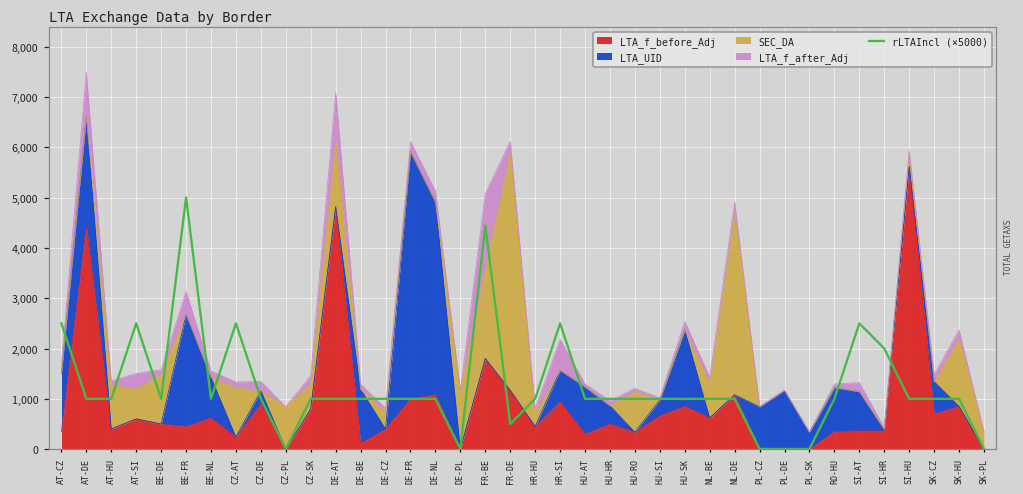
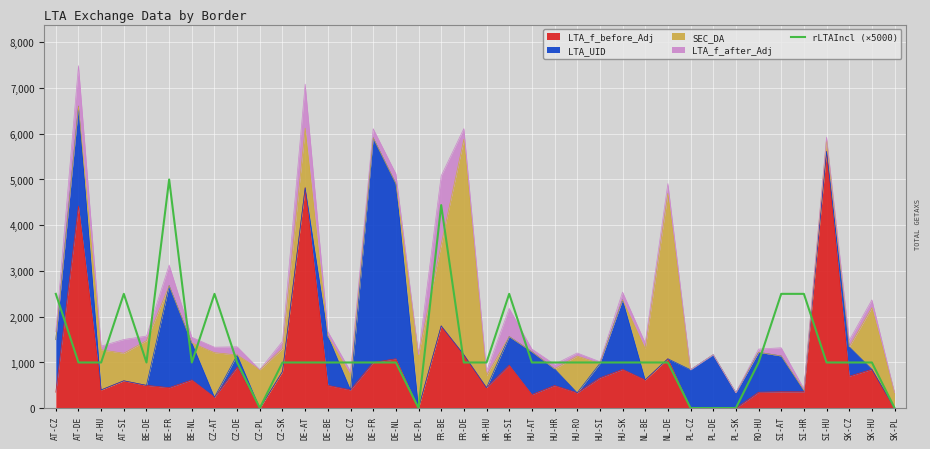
  {
    "LTA_f_before_Adj": {
      "AT-CZ": "400",
      "AT-DE": "4,400",
      "BE-FR": "500",
      "BE-NL": "600",
      "CZ-DE": "900",
-     "DE-BE": "100",
+     "DE-BE": "500",
      "DE-NL": "1,100",
      "HR-SI": "900",
      "HU-AT": "300",
      "HU-HR": "500",
      "HU-SI": "700",
      "HU-SK": "900",
      "RO-HU": "400",
      "SI-AT": "400",
      "SK-CZ": "700"
    },
    "LTA_f_after_Adj": {
      "DE-BE": "100"
    },
    "rLTAIncl (×5000)": {
      "AT-CZ": "2,500",
      "AT-DE": "1,000",
      "AT-HU": "1,000",
      "AT-SI": "2,500",
      "BE-DE": "1,000",
      "BE-FR": "5,000",
      "BE-NL": "1,000",
      "CZ-AT": "2,500",
      "CZ-DE": "1,000",
      "CZ-SK": "1,000",
      "DE-AT": "1,000",
      "DE-BE": "1,000",
      "DE-CZ": "1,000",
      "DE-NL": "1,000",
      "FR-BE": "4,400",
-     "FR-DE": "500",
+     "FR-DE": "1,000",
      "HR-HU": "1,000",
      "HR-SI": "2,500",
      "HU-AT": "1,000",
      "HU-RO": "1,000",
      "HU-SK": "1,000",
      "NL-BE": "1,000",
      "NL-DE": "1,000",
      "RO-HU": "1,000",
      "SI-AT": "2,500",
-     "SI-HR": "2,000",
+     "SI-HR": "2,500",
      "SI-HU": "1,000",
      "SK-CZ": "1,000",
      "SK-HU": "1,000"
    }
  }
